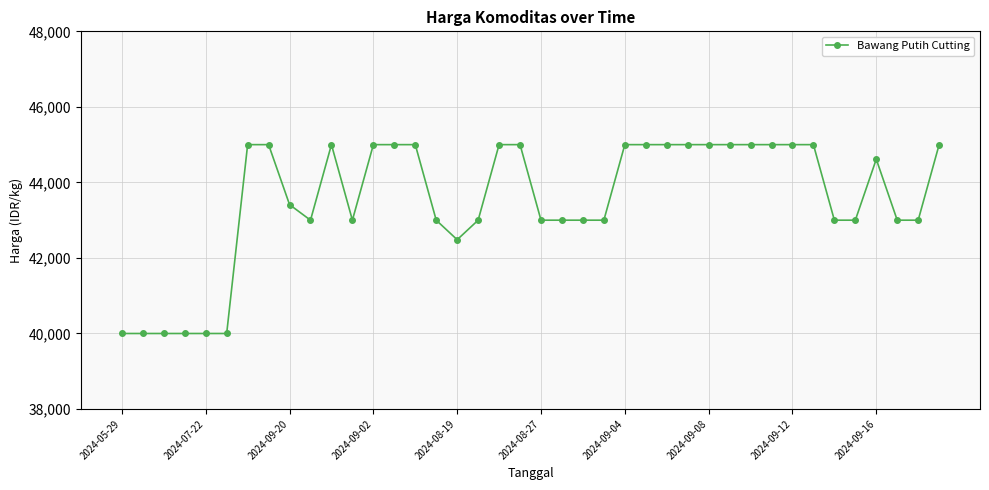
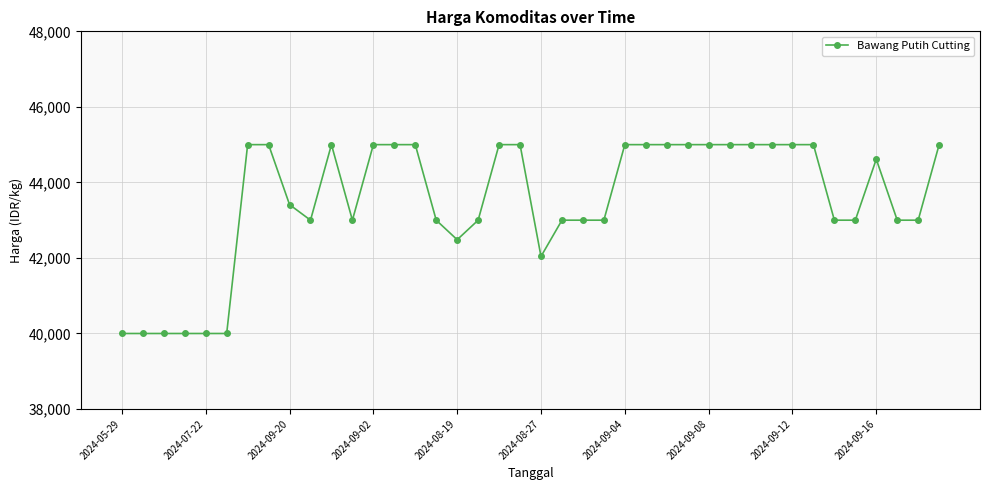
  {
    "2024-05-29": "40,000",
    "2024-07-22": "40,000",
    "2024-09-20": "43,400",
    "2024-09-02": "45,000",
    "2024-08-19": "42,500",
-   "2024-08-27": "43,000",
+   "2024-08-27": "42,000",
    "2024-09-04": "45,000",
    "2024-09-08": "45,000",
    "2024-09-12": "45,000",
    "2024-09-16": "44,600"
  }
